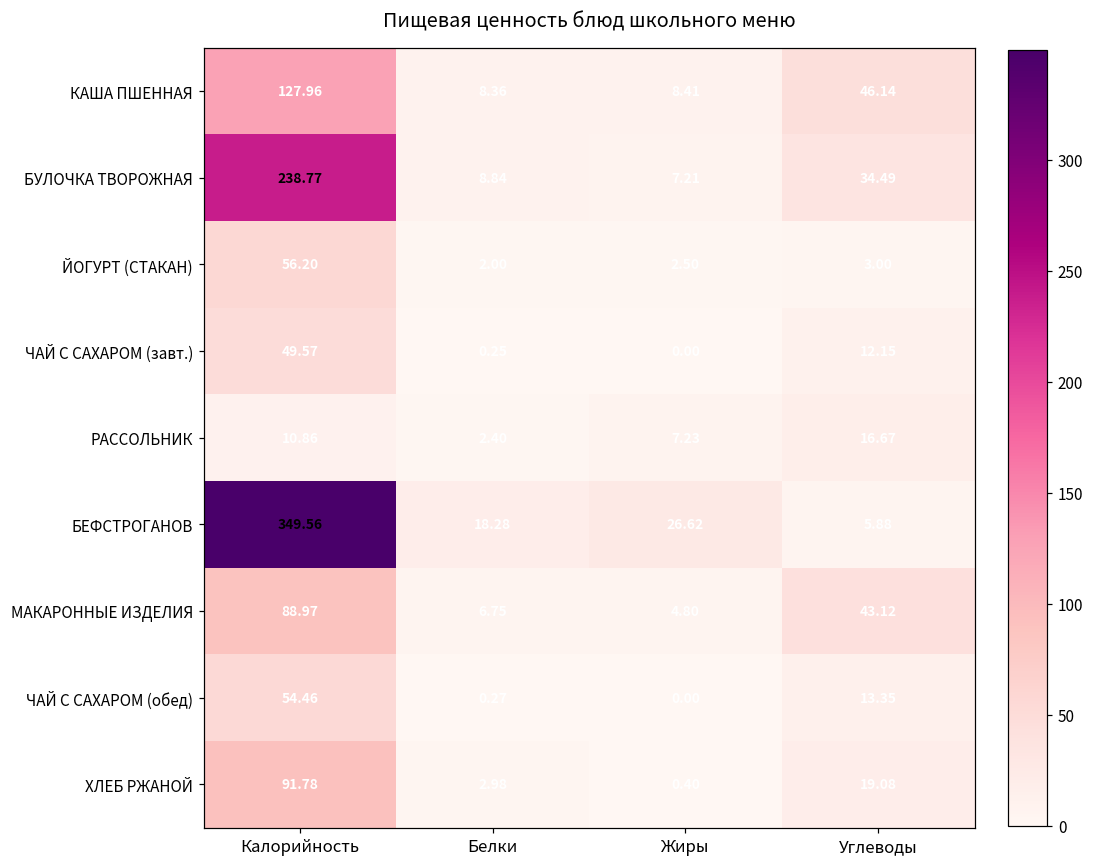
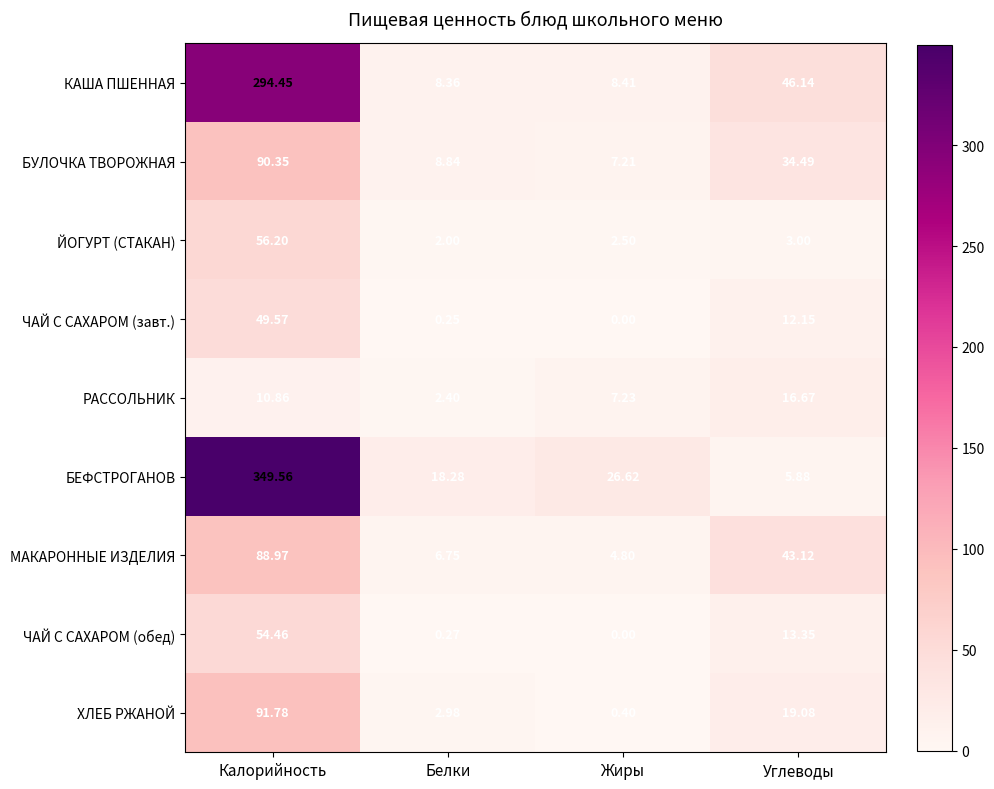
  {
    "КАША ПШЕННАЯ": {
-     "Калорийность": 127.96
+     "Калорийность": 294.45
    },
    "БУЛОЧКА ТВОРОЖНАЯ": {
-     "Калорийность": 238.77
+     "Калорийность": 90.35
    },
    "БЕФСТРОГАНОВ": {
      "Калорийность": 349.56
    },
    "МАКАРОННЫЕ ИЗДЕЛИЯ": {
      "Калорийность": 88.97
    },
    "ХЛЕБ РЖАНОЙ": {
      "Калорийность": 91.78
    }
  }
